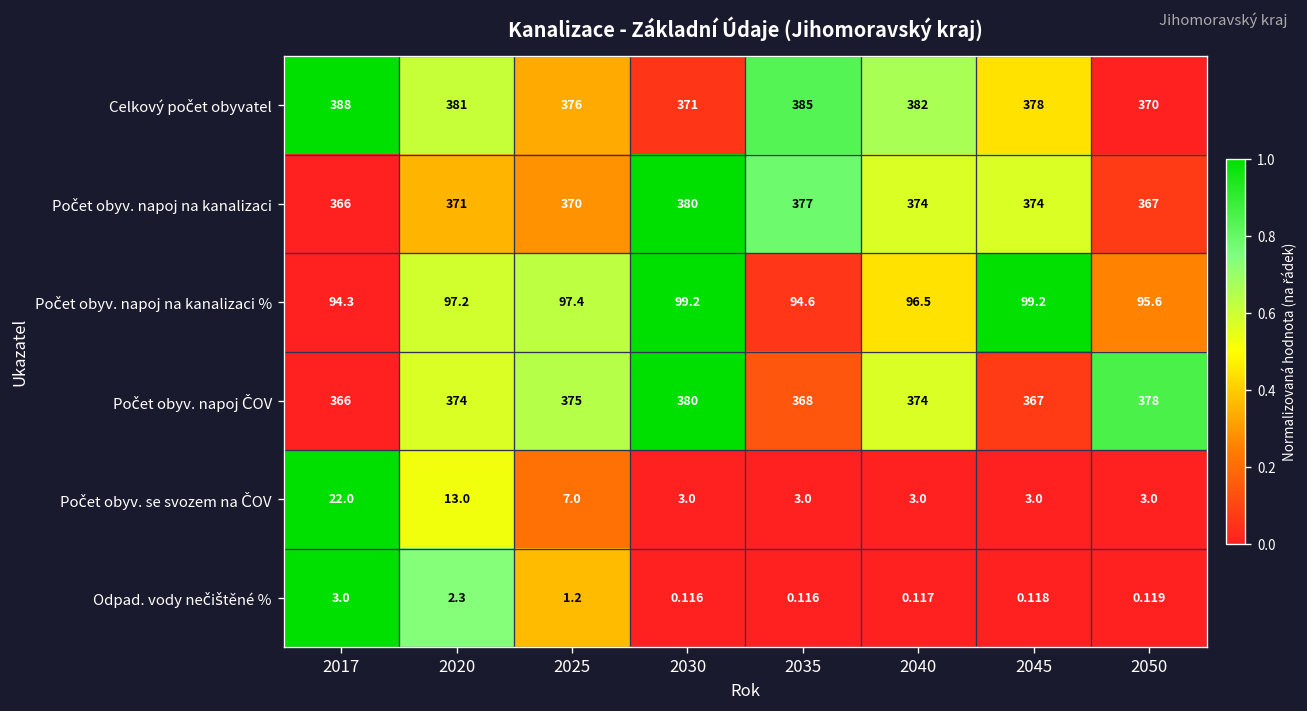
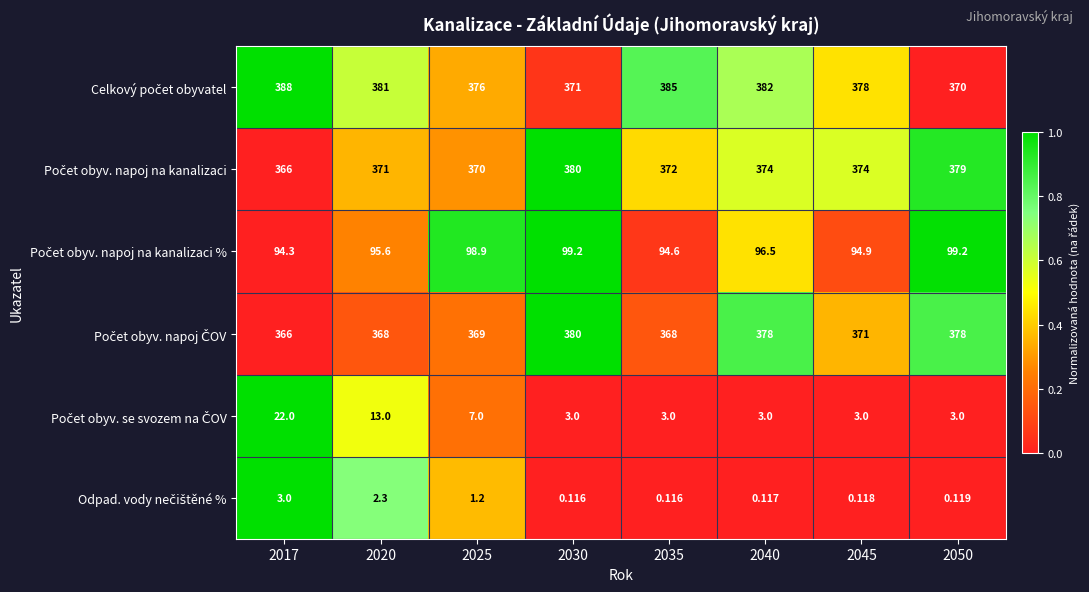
  {
    "Celkový počet obyvatel": {
      "2017": 388,
      "2020": 381,
      "2025": 376,
      "2030": 371,
      "2035": 385,
      "2040": 382,
      "2045": 378,
      "2050": 370
    },
    "Počet obyv. napoj na kanalizaci": {
      "2017": 366,
      "2020": 371,
      "2025": 370,
      "2030": 380,
-     "2035": 377,
+     "2035": 372,
      "2040": 374,
      "2045": 374,
-     "2050": 367
+     "2050": 379
    },
    "Počet obyv. napoj na kanalizaci %": {
      "2017": 94.3,
-     "2020": 97.2,
-     "2025": 97.4,
+     "2020": 95.6,
+     "2025": 98.9,
      "2030": 99.2,
      "2035": 94.6,
      "2040": 96.5,
-     "2045": 99.2,
-     "2050": 95.6
+     "2045": 94.9,
+     "2050": 99.2
    },
    "Počet obyv. napoj ČOV": {
      "2017": 366,
-     "2020": 374,
-     "2025": 375,
+     "2020": 368,
+     "2025": 369,
      "2030": 380,
      "2035": 368,
-     "2040": 374,
-     "2045": 367,
+     "2040": 378,
+     "2045": 371,
      "2050": 378
    },
    "Počet obyv. se svozem na ČOV": {
      "2017": 22.0,
      "2020": 13.0,
      "2025": 7.0,
      "2030": 3.0,
      "2035": 3.0,
      "2040": 3.0,
      "2045": 3.0,
      "2050": 3.0
    },
    "Odpad. vody nečištěné %": {
      "2017": 3.0,
      "2020": 2.3,
      "2025": 1.2,
      "2030": 0.116,
      "2035": 0.116,
      "2040": 0.117,
      "2045": 0.118,
      "2050": 0.119
    }
  }
